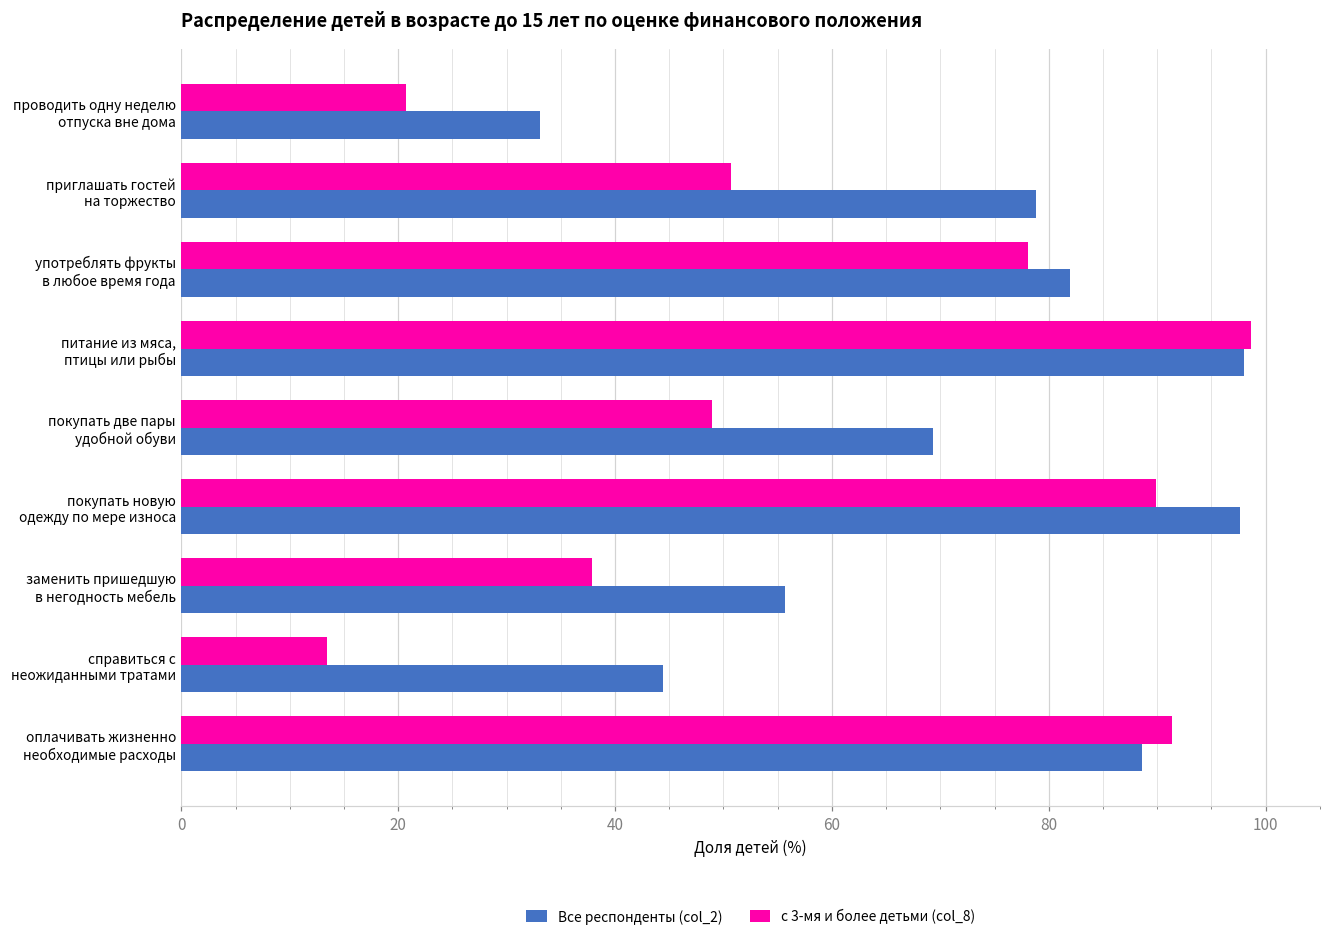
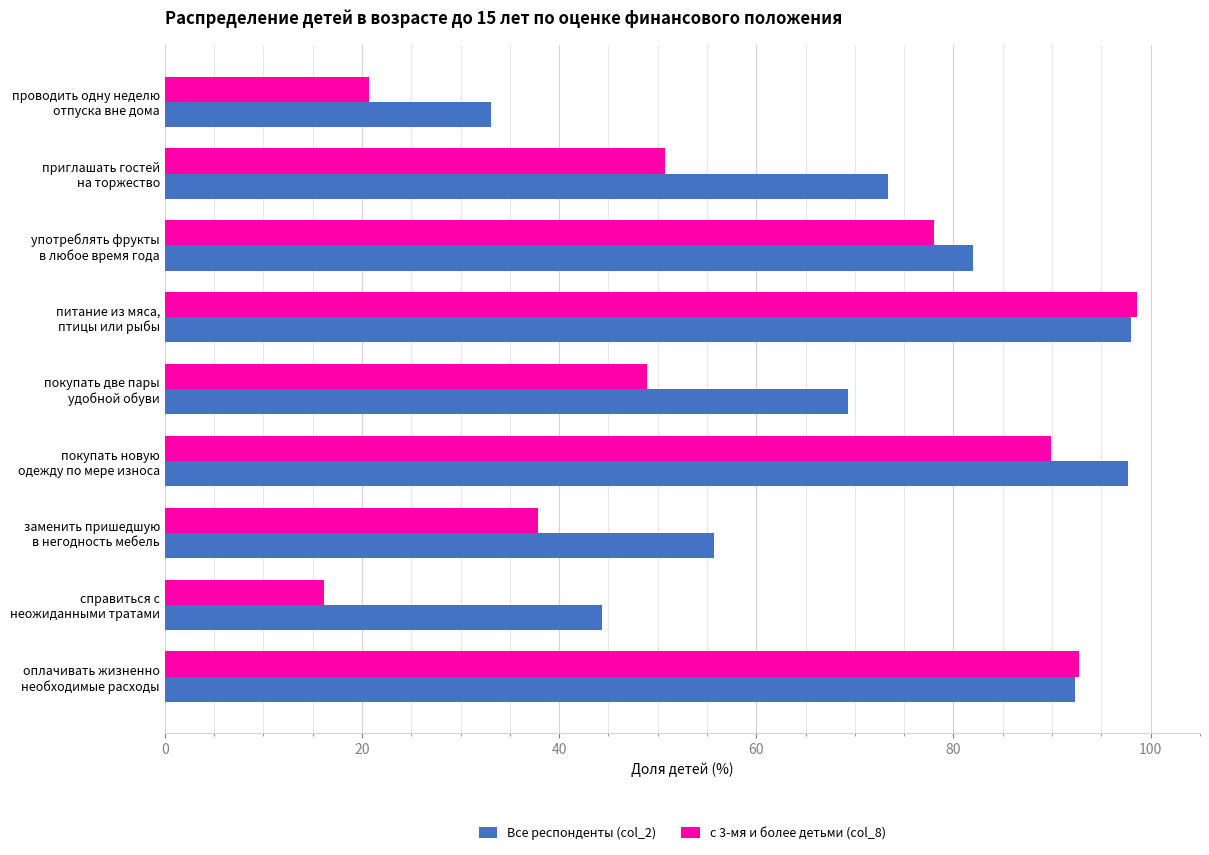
  {
    "Все респонденты (col_2)": {
      "проводить одну неделю отпуска вне дома": 33,
-     "приглашать гостей на торжество": 79,
+     "приглашать гостей на торжество": 73,
      "употреблять фрукты в любое время года": 82,
      "питание из мяса, птицы или рыбы": 98,
      "покупать две пары удобной обуви": 69,
      "покупать новую одежду по мере износа": 98,
      "заменить пришедшую в негодность мебель": 56,
      "справиться с неожиданными тратами": 44,
-     "оплачивать жизненно необходимые расходы": 89
+     "оплачивать жизненно необходимые расходы": 92
    },
    "с 3-мя и более детьми (col_8)": {
      "проводить одну неделю отпуска вне дома": 21,
      "приглашать гостей на торжество": 51,
      "употреблять фрукты в любое время года": 78,
      "питание из мяса, птицы или рыбы": 99,
      "покупать две пары удобной обуви": 49,
      "покупать новую одежду по мере износа": 90,
      "заменить пришедшую в негодность мебель": 38,
-     "справиться с неожиданными тратами": 13,
-     "оплачивать жизненно необходимые расходы": 91
+     "справиться с неожиданными тратами": 16,
+     "оплачивать жизненно необходимые расходы": 93
    }
  }
